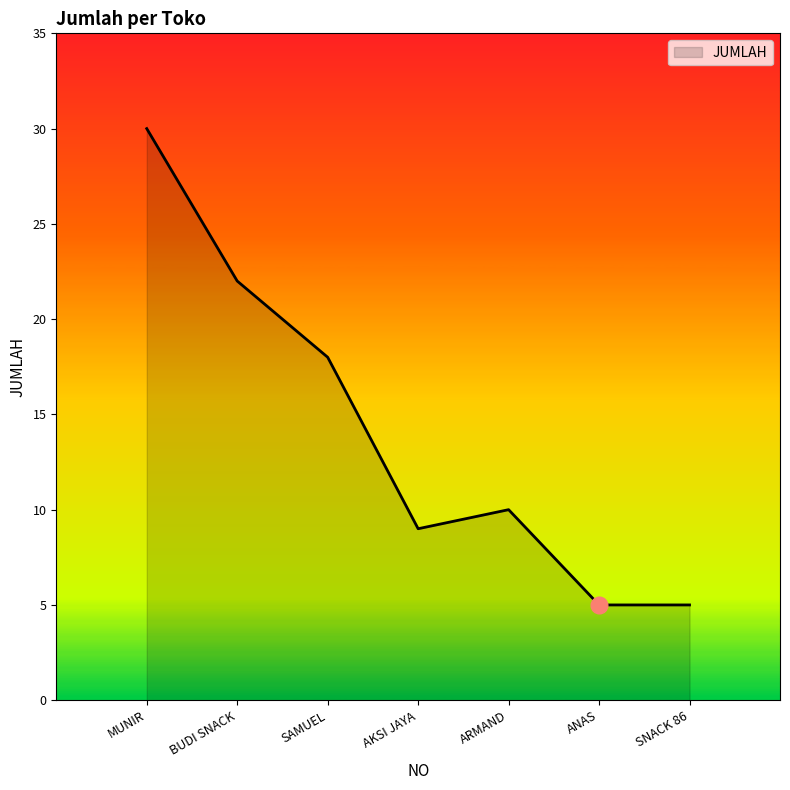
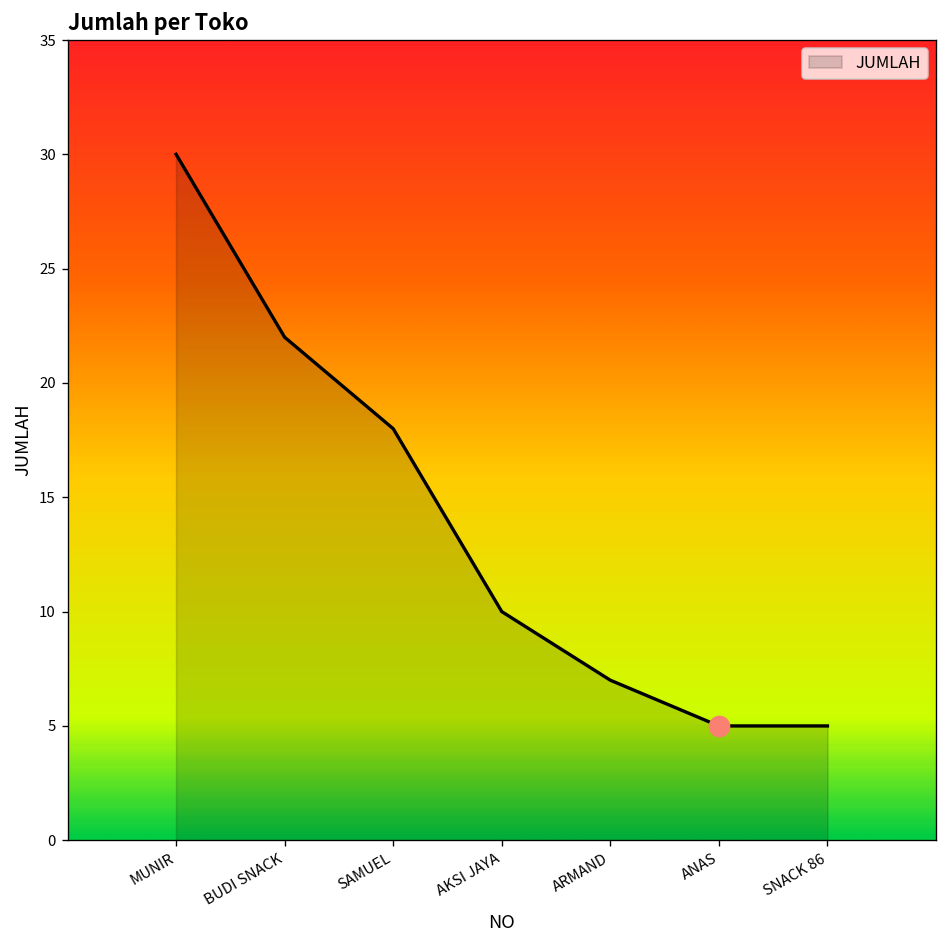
  {
    "JUMLAH": {
      "MUNIR": 30,
      "BUDI SNACK": 22,
      "SAMUEL": 18,
-     "AKSI JAYA": 9,
-     "ARMAND": 10,
+     "AKSI JAYA": 10,
+     "ARMAND": 7,
      "SNACK 86": 5
    }
  }
